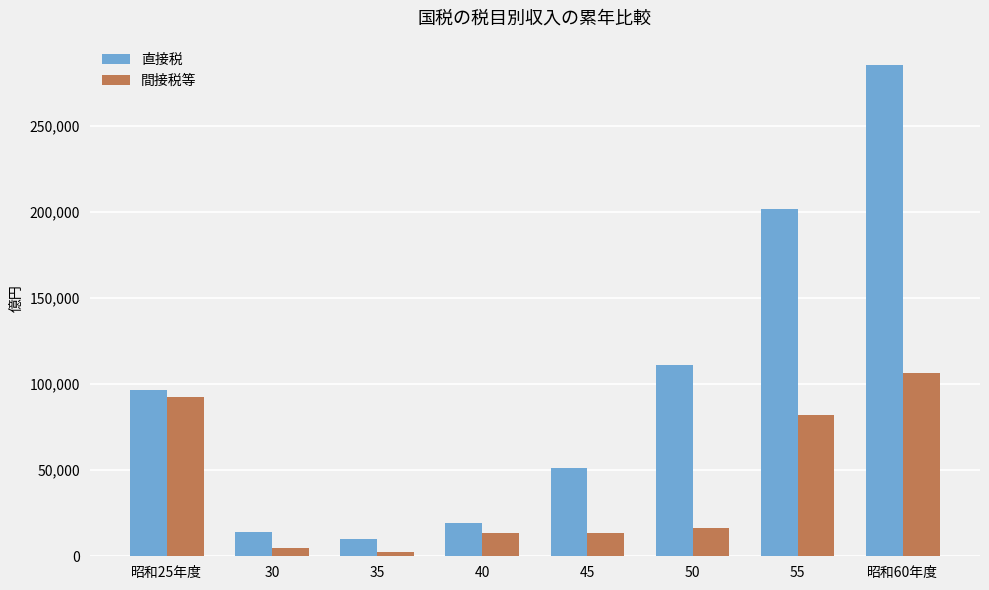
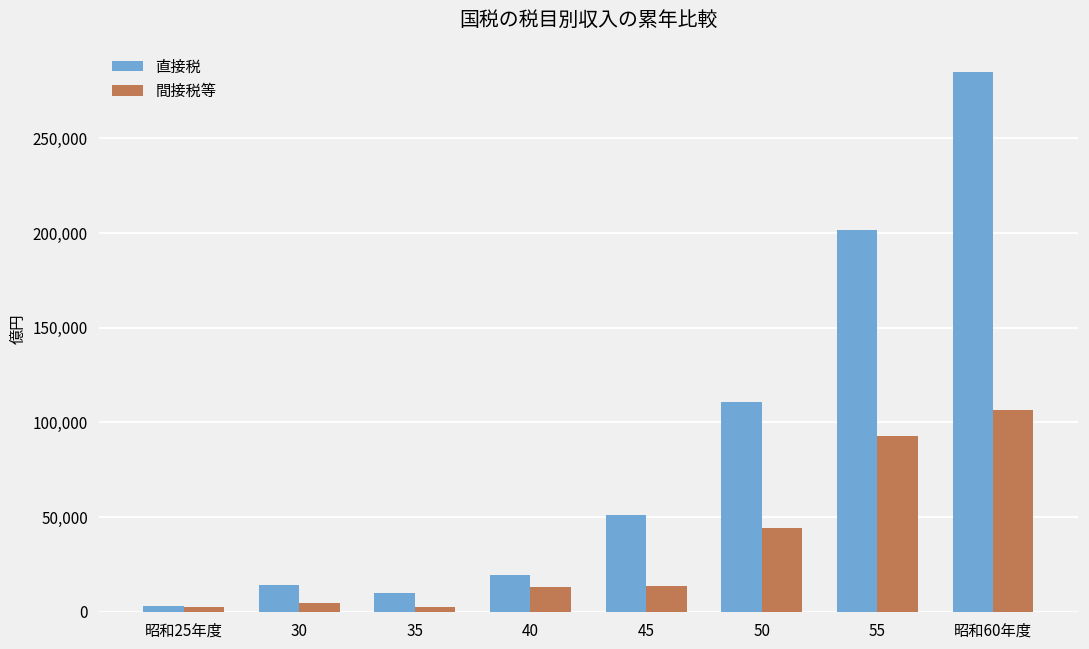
  {
    "直接税": {
-     "昭和25年度": "97,000",
+     "昭和25年度": "3,000",
      "30": "14,000",
      "35": "10,000",
      "40": "19,000",
      "45": "51,000",
      "50": "111,000",
      "55": "202,000",
      "昭和60年度": "285,000"
    },
    "間接税等": {
-     "昭和25年度": "93,000",
+     "昭和25年度": "3,000",
      "30": "5,000",
      "35": "3,000",
      "40": "13,000",
      "45": "14,000",
-     "50": "16,000",
-     "55": "82,000",
+     "50": "44,000",
+     "55": "93,000",
      "昭和60年度": "106,000"
    }
  }
